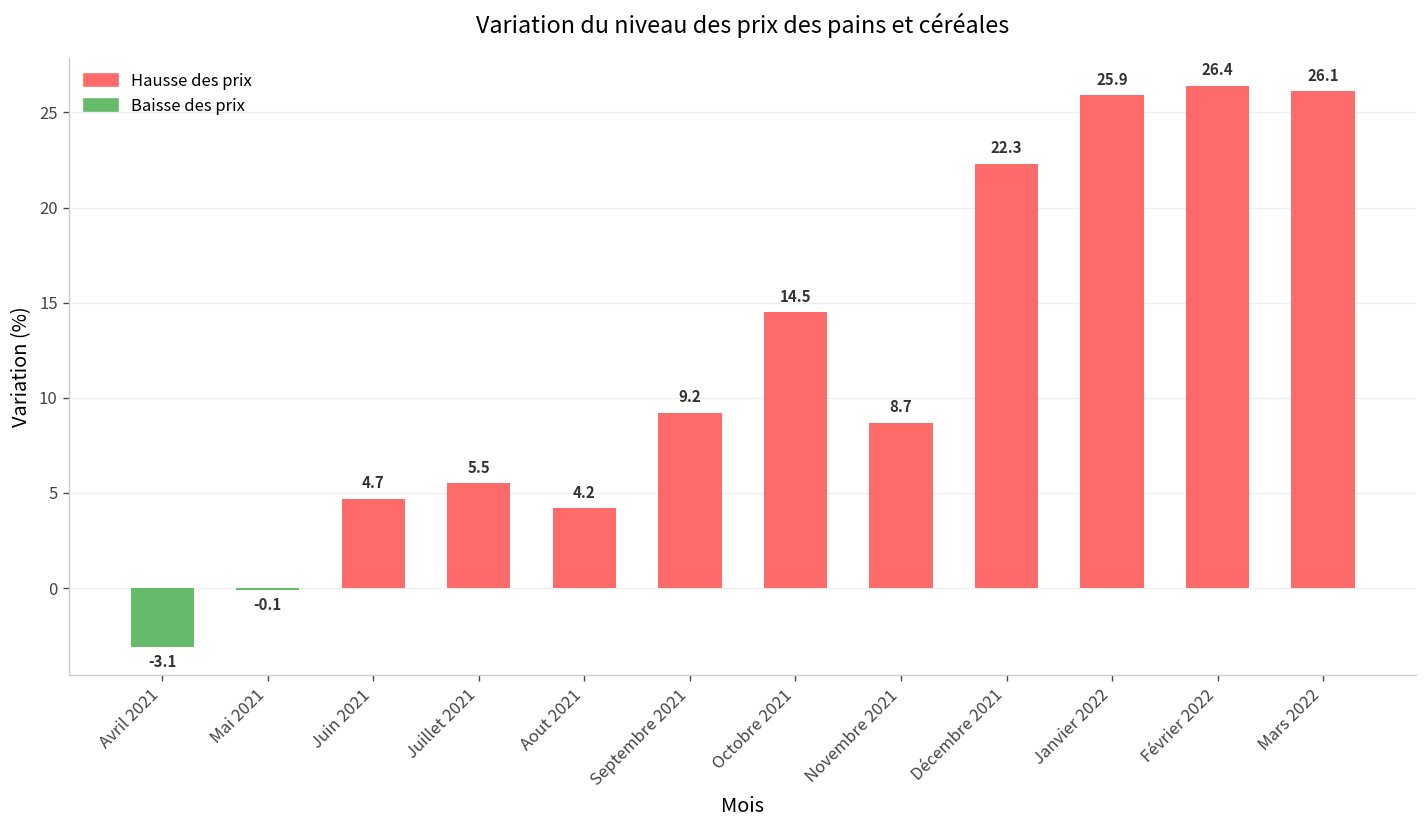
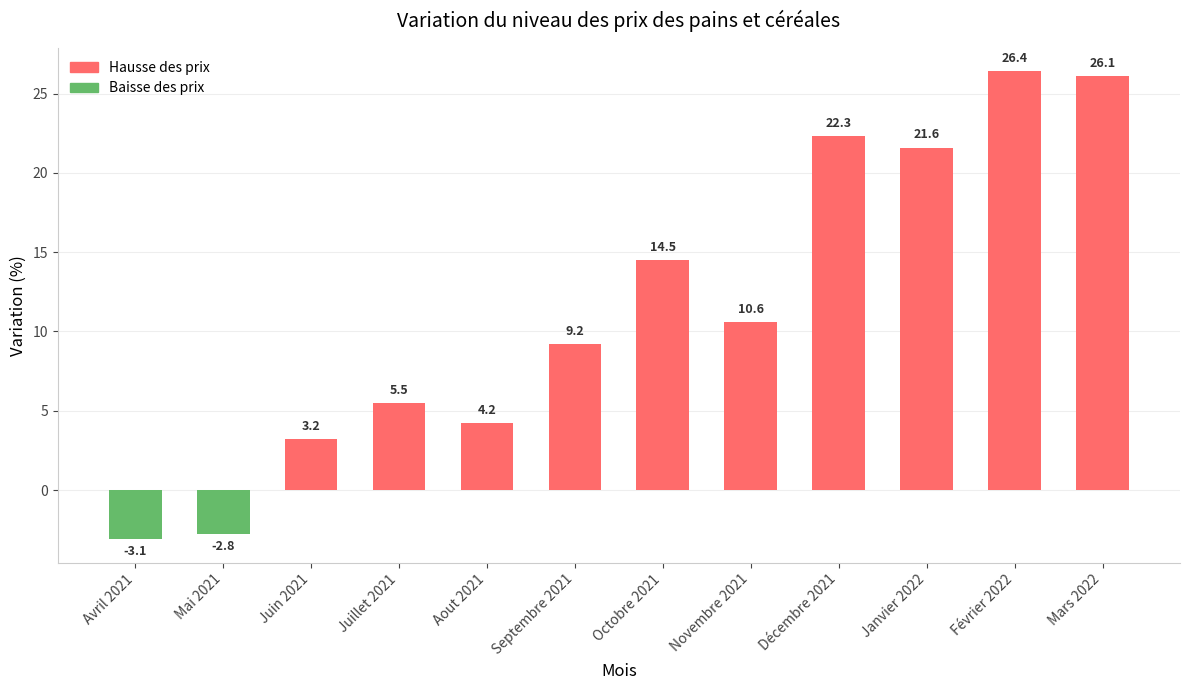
  {
    "Avril 2021": -3.1,
-   "Mai 2021": -0.1,
-   "Juin 2021": 4.7,
+   "Mai 2021": -2.8,
+   "Juin 2021": 3.2,
    "Juillet 2021": 5.5,
    "Aout 2021": 4.2,
    "Septembre 2021": 9.2,
    "Octobre 2021": 14.5,
-   "Novembre 2021": 8.7,
+   "Novembre 2021": 10.6,
    "Décembre 2021": 22.3,
-   "Janvier 2022": 25.9,
+   "Janvier 2022": 21.6,
    "Février 2022": 26.4,
    "Mars 2022": 26.1
  }
